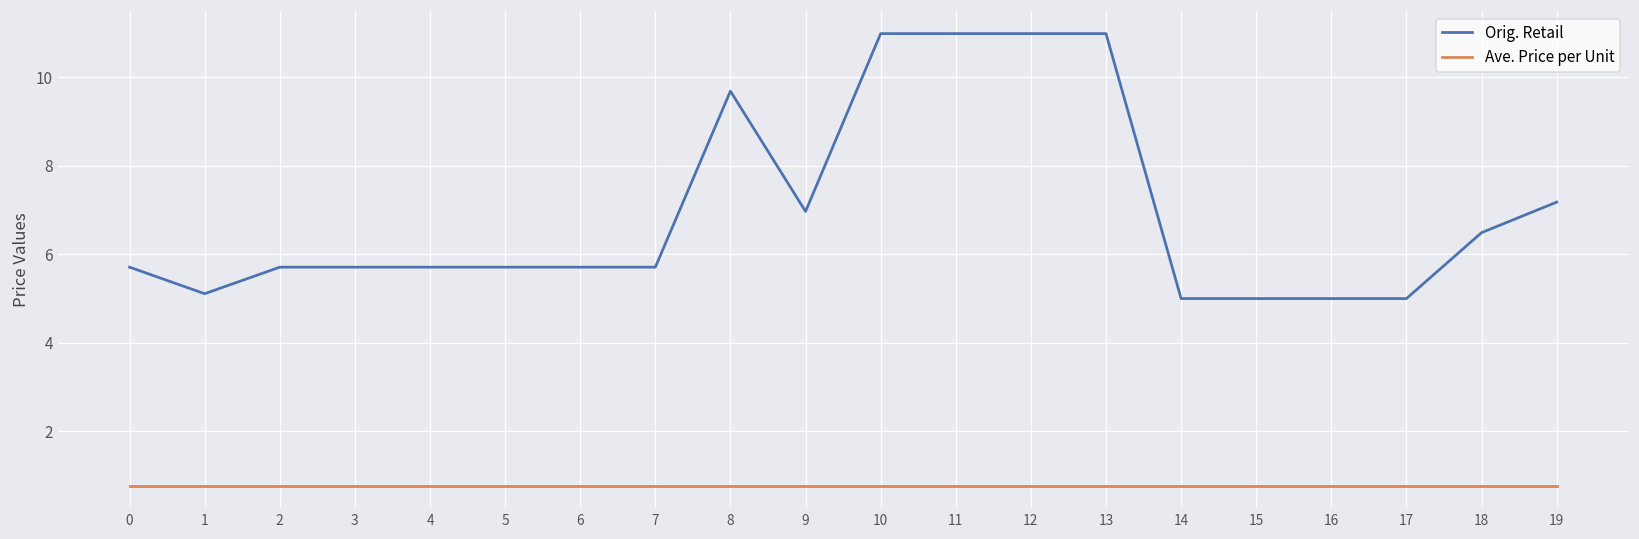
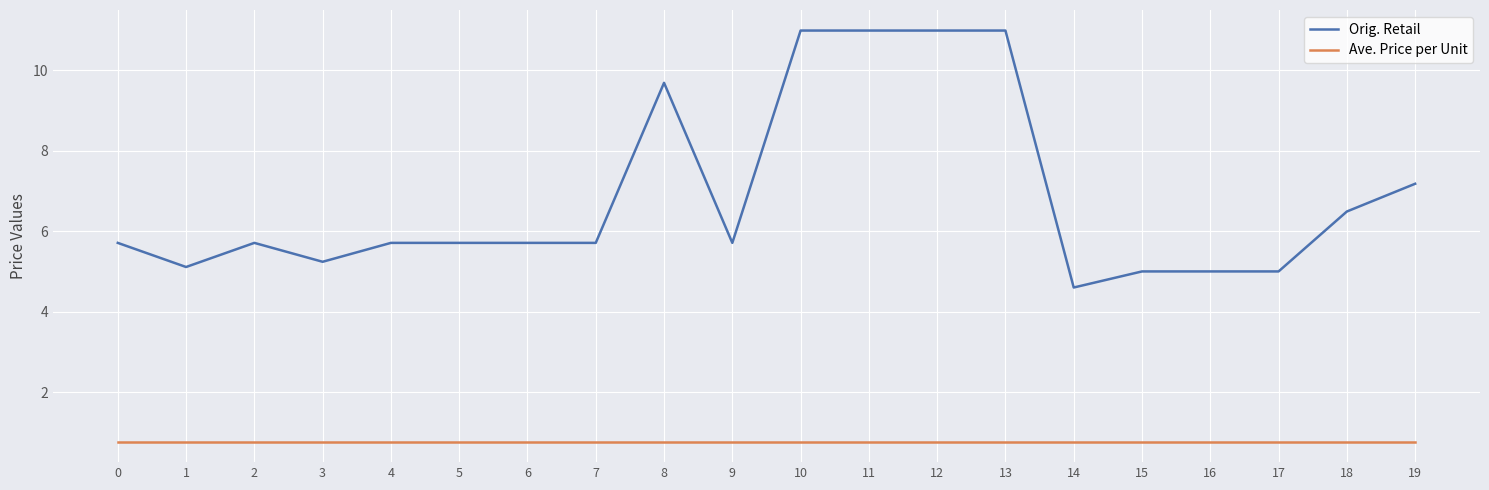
  {
    "Orig. Retail": {
      "0": 5.7,
      "1": 5.1,
      "2": 5.7,
-     "3": 5.7,
+     "3": 5.2,
      "4": 5.7,
      "5": 5.7,
      "6": 5.7,
      "7": 5.7,
      "8": 9.7,
-     "9": 7.0,
+     "9": 5.7,
      "10": 11.0,
      "11": 11.0,
      "12": 11.0,
      "13": 11.0,
-     "14": 5.0,
+     "14": 4.6,
      "15": 5.0,
      "16": 5.0,
      "17": 5.0,
      "18": 6.5,
      "19": 7.2
    },
    "Ave. Price per Unit": {
      "0": 0.8,
      "1": 0.8,
      "2": 0.8,
      "3": 0.8,
      "4": 0.8,
      "5": 0.8,
      "6": 0.8,
      "7": 0.8,
      "8": 0.8,
      "9": 0.8,
      "10": 0.8,
      "11": 0.8,
      "12": 0.8,
      "13": 0.8,
      "14": 0.8,
      "15": 0.8,
      "16": 0.8,
      "17": 0.8,
      "18": 0.8,
      "19": 0.8
    }
  }
